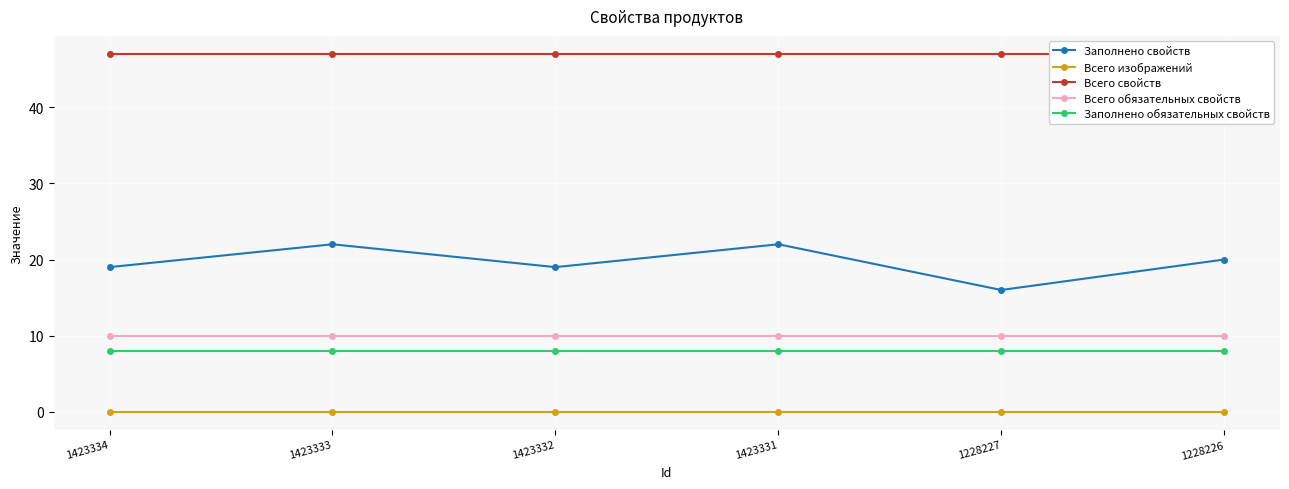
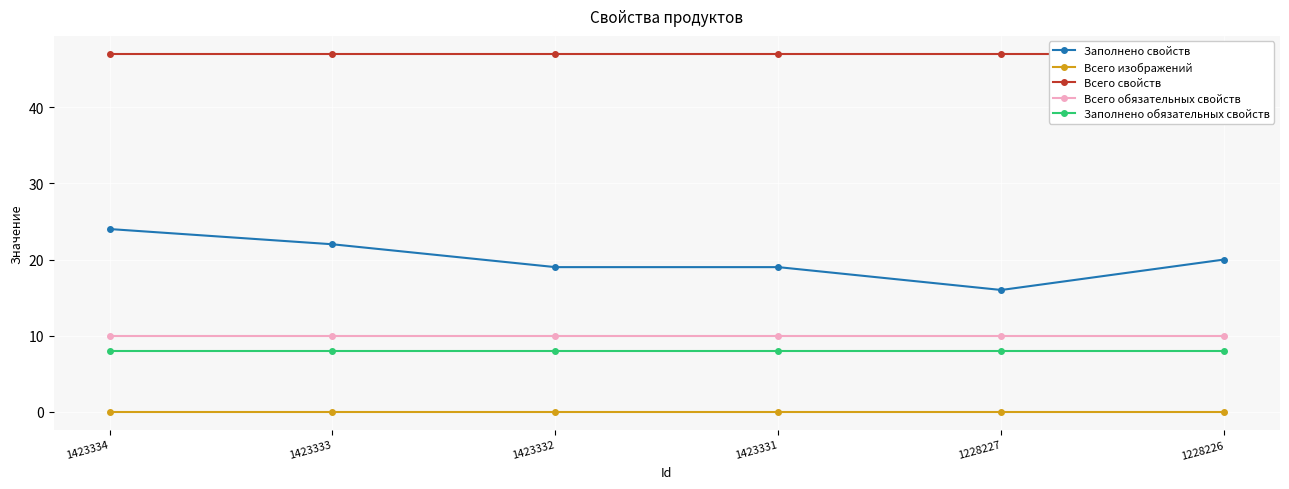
  {
    "Заполнено свойств": {
-     "1423334": 19,
+     "1423334": 24,
      "1423333": 22,
      "1423332": 19,
-     "1423331": 22,
+     "1423331": 19,
      "1228227": 16,
      "1228226": 20
    },
    "Всего изображений": {
      "1423334": 0,
      "1423333": 0,
      "1423332": 0,
      "1423331": 0,
      "1228227": 0,
      "1228226": 0
    },
    "Всего свойств": {
      "1423334": 47,
      "1423333": 47,
      "1423332": 47,
      "1423331": 47,
      "1228227": 47
    },
    "Всего обязательных свойств": {
      "1423334": 10,
      "1423333": 10,
      "1423332": 10,
      "1423331": 10,
      "1228227": 10,
      "1228226": 10
    },
    "Заполнено обязательных свойств": {
      "1423334": 8,
      "1423333": 8,
      "1423332": 8,
      "1423331": 8,
      "1228227": 8,
      "1228226": 8
    }
  }
